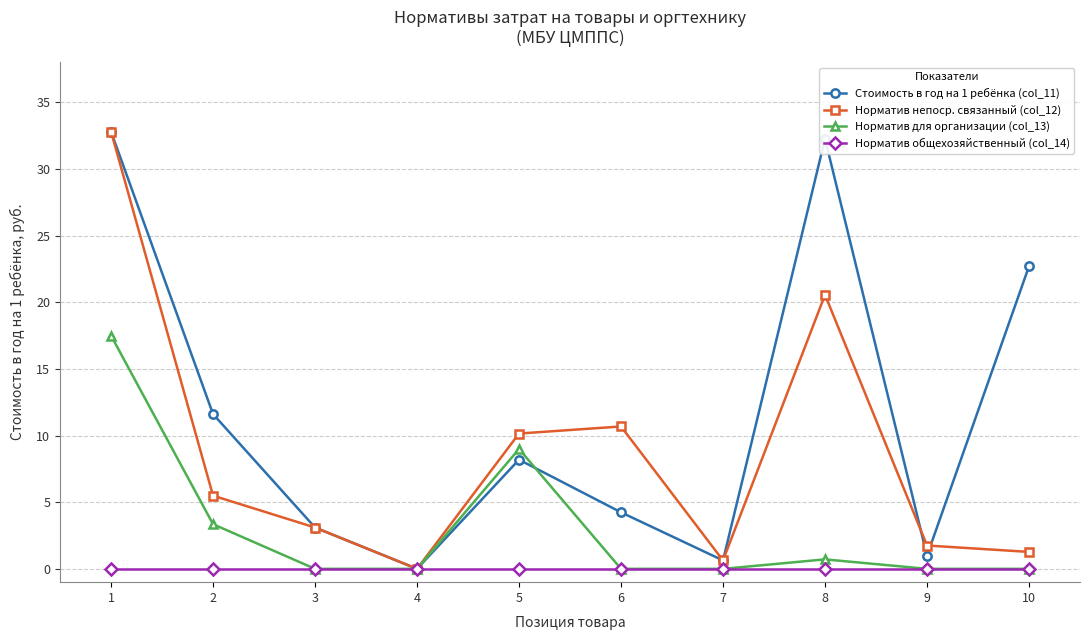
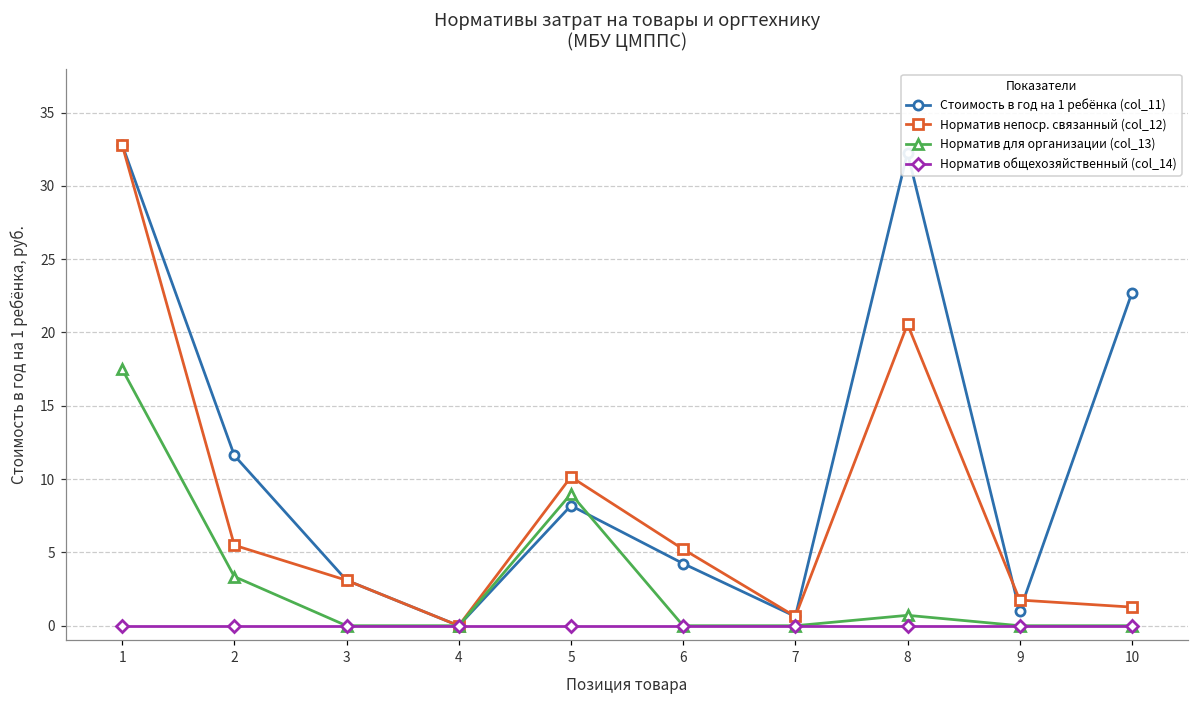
  {
    "Стоимость в год на 1 ребёнка (col_11)": {
      "2": 11.6,
      "5": 8.2,
      "6": 4.2,
      "9": 1.0,
      "10": 22.7
    },
    "Норматив непоср. связанный (col_12)": {
      "2": 5.5,
      "5": 10.2,
-     "6": 10.7,
+     "6": 5.2,
      "8": 20.6,
      "9": 1.8,
      "10": 1.3
    },
    "Норматив для организации (col_13)": {
      "1": 17.5,
      "2": 3.4,
      "5": 9.0,
      "8": 0.7
    },
    "Норматив общехозяйственный (col_14)": {
      "1": 0.0,
      "2": 0.0,
      "5": 0.0,
      "8": 0.0
    }
  }
